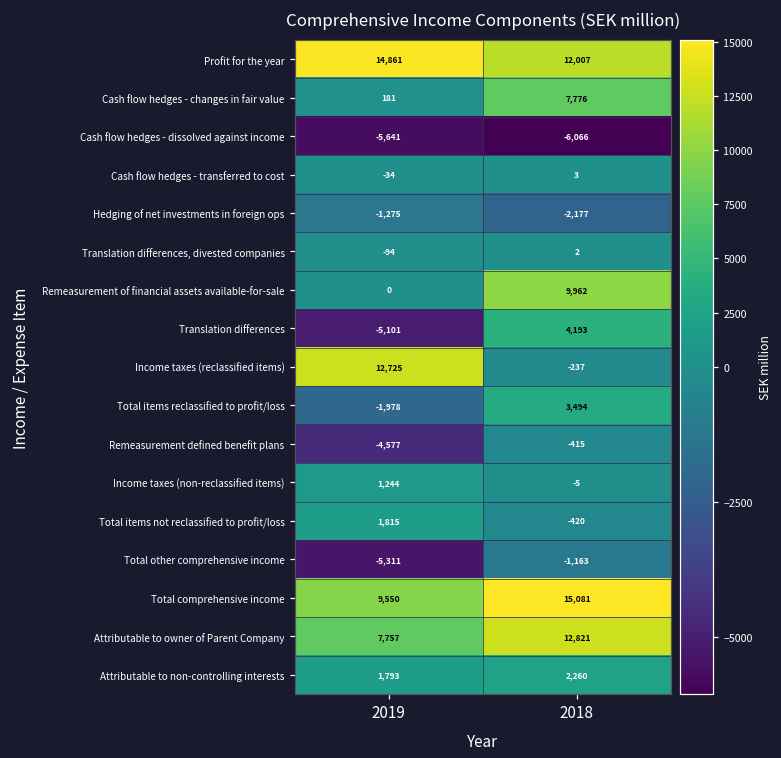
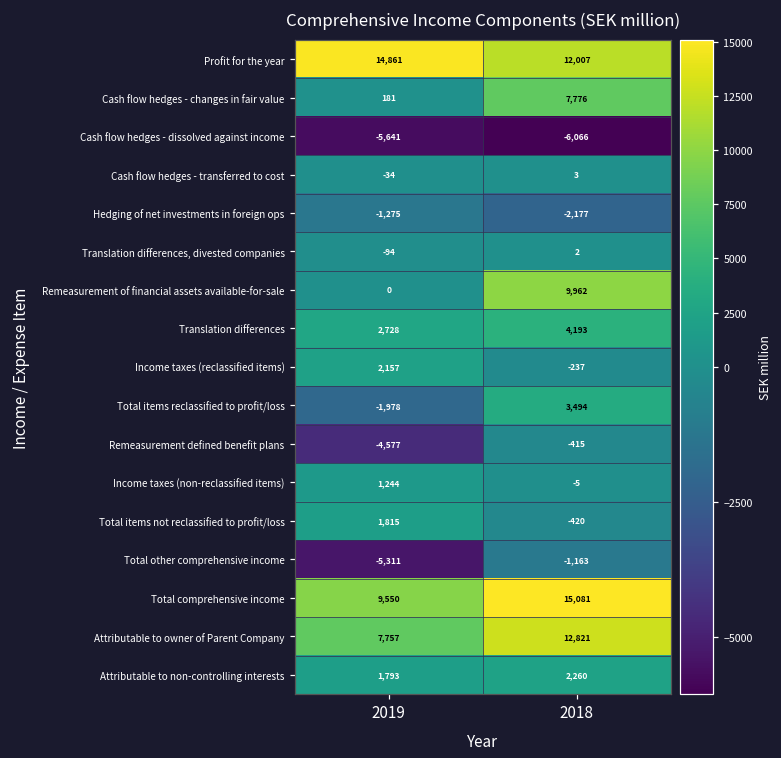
  {
    "Profit for the year": {
      "2019": "14,861",
      "2018": "12,007"
    },
    "Cash flow hedges - changes in fair value": {
      "2019": "181",
      "2018": "7,776"
    },
    "Cash flow hedges - dissolved against income": {
      "2019": "-5,641",
      "2018": "-6,066"
    },
    "Cash flow hedges - transferred to cost": {
      "2019": "-34",
      "2018": "3"
    },
    "Hedging of net investments in foreign ops": {
      "2019": "-1,275",
      "2018": "-2,177"
    },
    "Translation differences, divested companies": {
      "2019": "-94",
      "2018": "2"
    },
    "Remeasurement of financial assets available-for-sale": {
      "2019": "0",
      "2018": "9,962"
    },
    "Translation differences": {
-     "2019": "-5,101",
+     "2019": "2,728",
      "2018": "4,193"
    },
    "Income taxes (reclassified items)": {
-     "2019": "12,725",
+     "2019": "2,157",
      "2018": "-237"
    },
    "Total items reclassified to profit/loss": {
      "2019": "-1,978",
      "2018": "3,494"
    },
    "Remeasurement defined benefit plans": {
      "2019": "-4,577",
      "2018": "-415"
    },
    "Income taxes (non-reclassified items)": {
      "2019": "1,244",
      "2018": "-5"
    },
    "Total items not reclassified to profit/loss": {
      "2019": "1,815",
      "2018": "-420"
    },
    "Total other comprehensive income": {
      "2019": "-5,311",
      "2018": "-1,163"
    },
    "Total comprehensive income": {
      "2019": "9,550",
      "2018": "15,081"
    },
    "Attributable to owner of Parent Company": {
      "2019": "7,757",
      "2018": "12,821"
    },
    "Attributable to non-controlling interests": {
      "2019": "1,793",
      "2018": "2,260"
    }
  }
